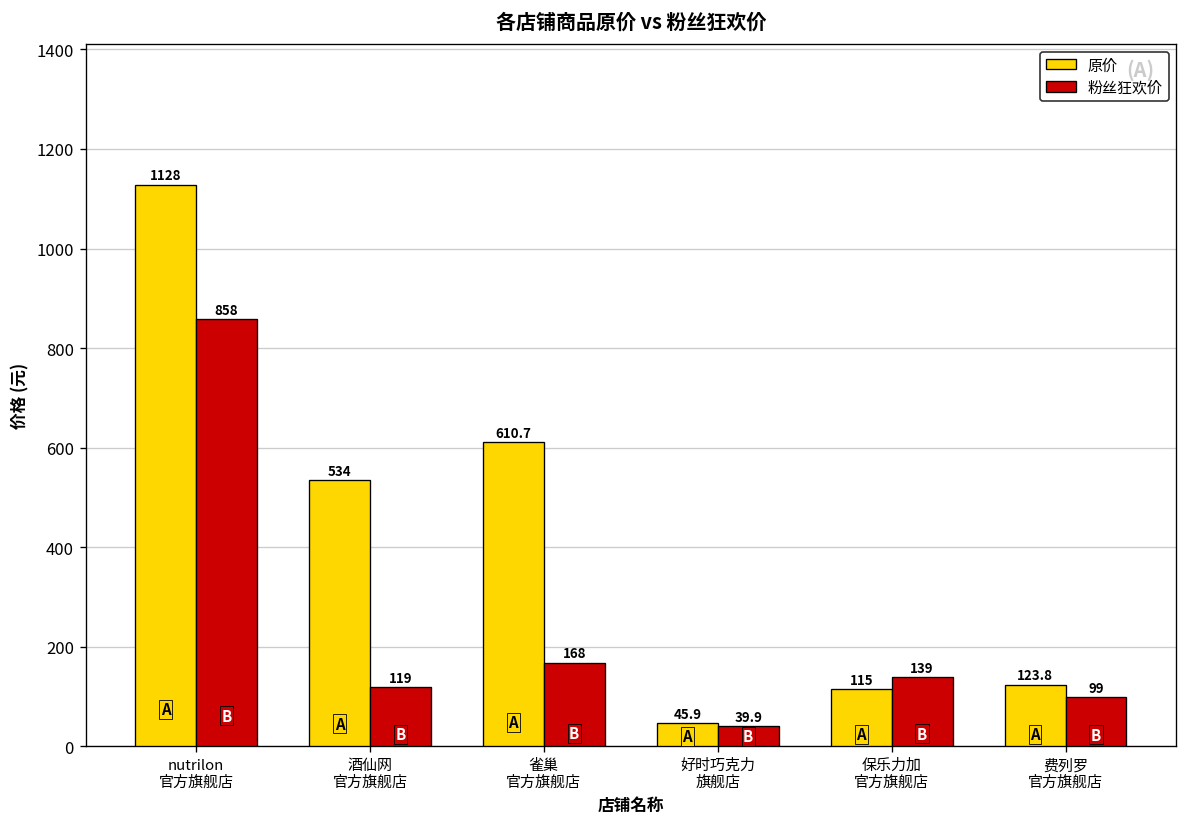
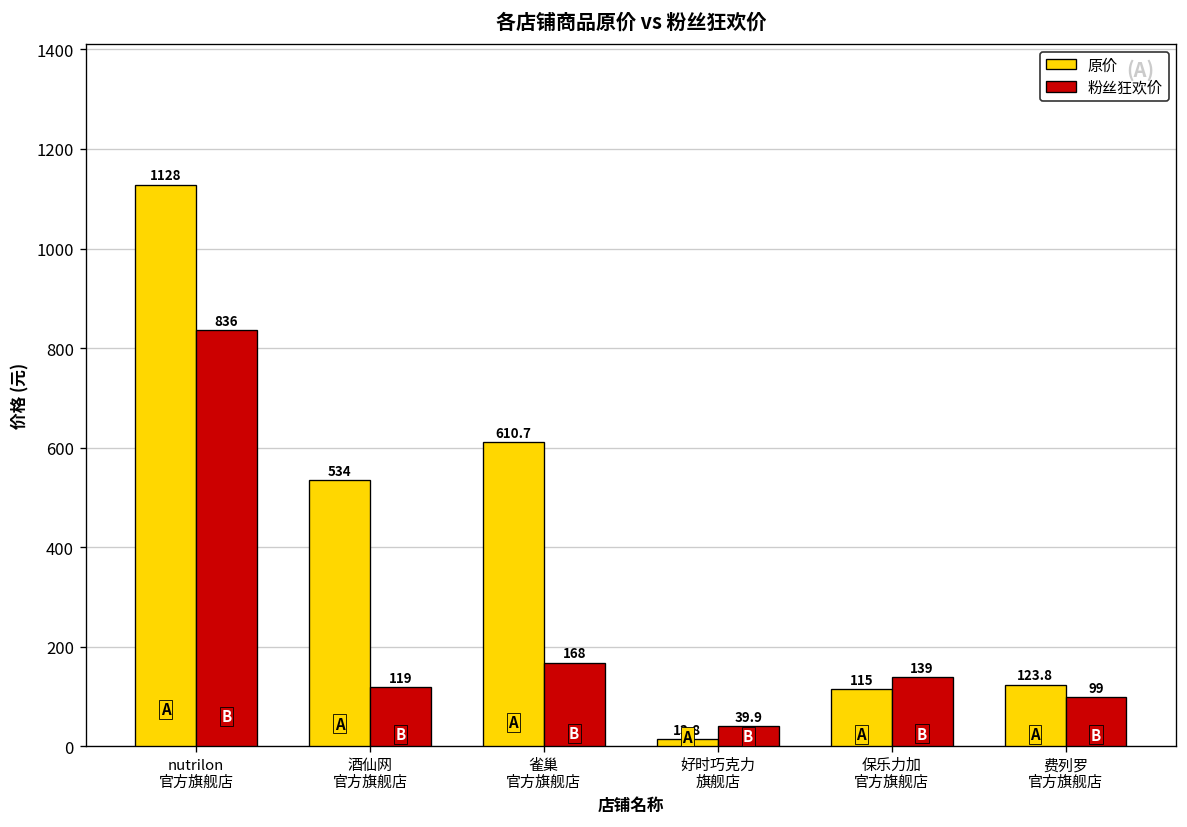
  {
    "原价": {
      "nutrilon 官方旗舰店": 1128,
      "酒仙网 官方旗舰店": 534,
      "雀巢 官方旗舰店": 610.7,
-     "好时巧克力 旗舰店": 45.9,
+     "好时巧克力 旗舰店": 13.8,
      "保乐力加 官方旗舰店": 115,
      "费列罗 官方旗舰店": 123.8
    },
    "粉丝狂欢价": {
-     "nutrilon 官方旗舰店": 858,
+     "nutrilon 官方旗舰店": 836,
      "酒仙网 官方旗舰店": 119,
      "雀巢 官方旗舰店": 168,
      "好时巧克力 旗舰店": 39.9,
      "保乐力加 官方旗舰店": 139,
      "费列罗 官方旗舰店": 99
    }
  }
